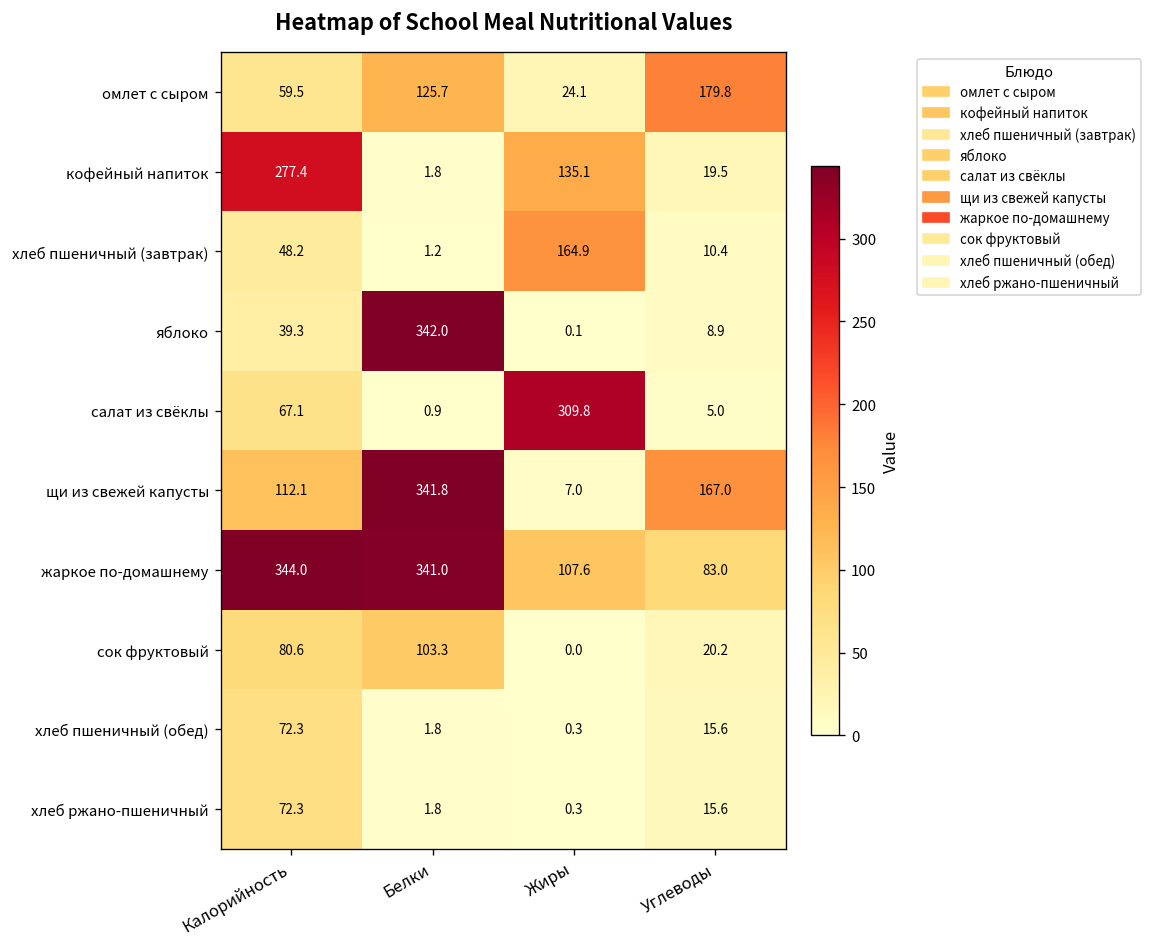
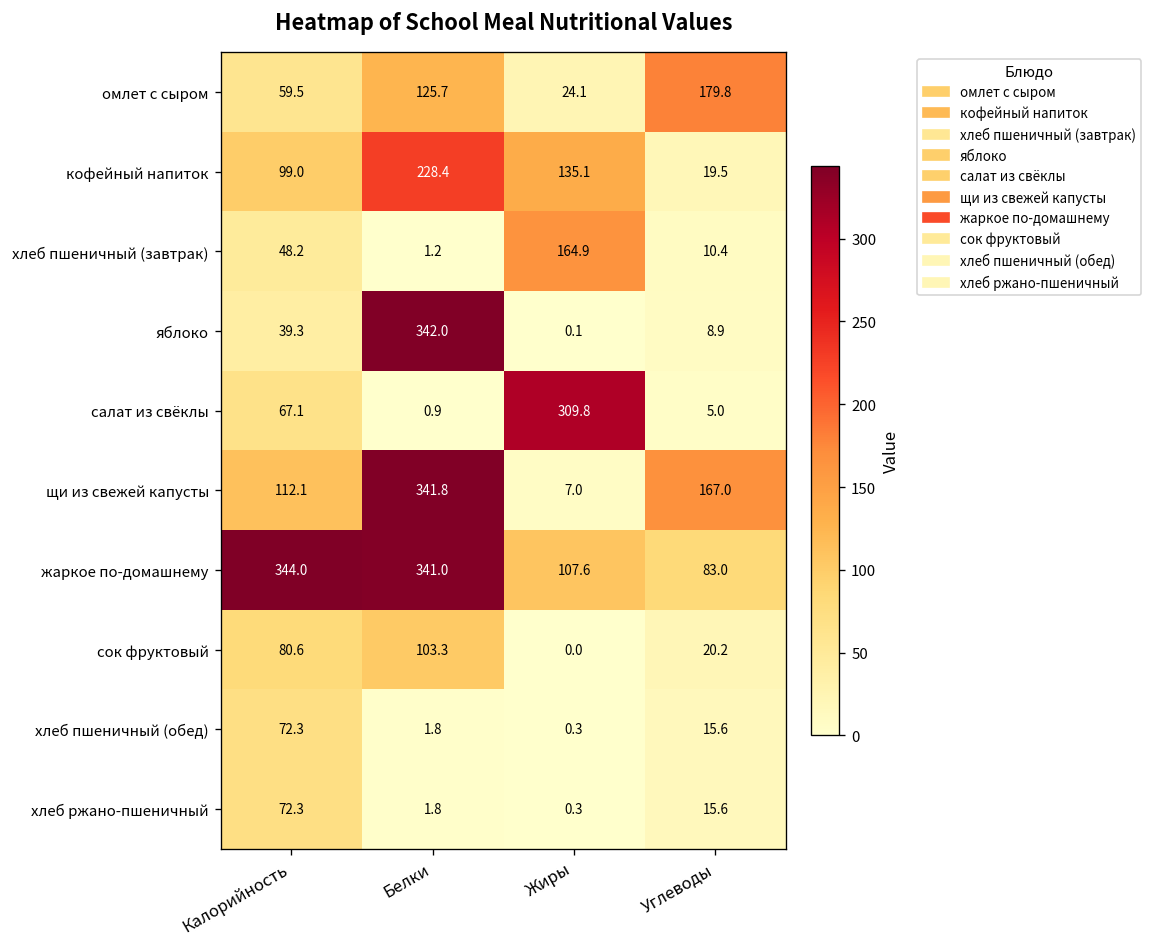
  {
    "омлет с сыром": {
      "Калорийность": 59.5,
      "Белки": 125.7,
      "Жиры": 24.1,
      "Углеводы": 179.8
    },
    "кофейный напиток": {
-     "Калорийность": 277.4,
-     "Белки": 1.8,
+     "Калорийность": 99.0,
+     "Белки": 228.4,
      "Жиры": 135.1,
      "Углеводы": 19.5
    },
    "хлеб пшеничный (завтрак)": {
      "Калорийность": 48.2,
      "Белки": 1.2,
      "Жиры": 164.9,
      "Углеводы": 10.4
    },
    "яблоко": {
      "Калорийность": 39.3,
      "Белки": 342.0,
      "Жиры": 0.1,
      "Углеводы": 8.9
    },
    "салат из свёклы": {
      "Калорийность": 67.1,
      "Белки": 0.9,
      "Жиры": 309.8,
      "Углеводы": 5.0
    },
    "щи из свежей капусты": {
      "Калорийность": 112.1,
      "Белки": 341.8,
      "Жиры": 7.0,
      "Углеводы": 167.0
    },
    "жаркое по-домашнему": {
      "Калорийность": 344.0,
      "Белки": 341.0,
      "Жиры": 107.6,
      "Углеводы": 83.0
    },
    "сок фруктовый": {
      "Калорийность": 80.6,
      "Белки": 103.3,
      "Жиры": 0.0,
      "Углеводы": 20.2
    },
    "хлеб пшеничный (обед)": {
      "Калорийность": 72.3,
      "Белки": 1.8,
      "Жиры": 0.3,
      "Углеводы": 15.6
    },
    "хлеб ржано-пшеничный": {
      "Калорийность": 72.3,
      "Белки": 1.8,
      "Жиры": 0.3,
      "Углеводы": 15.6
    }
  }
